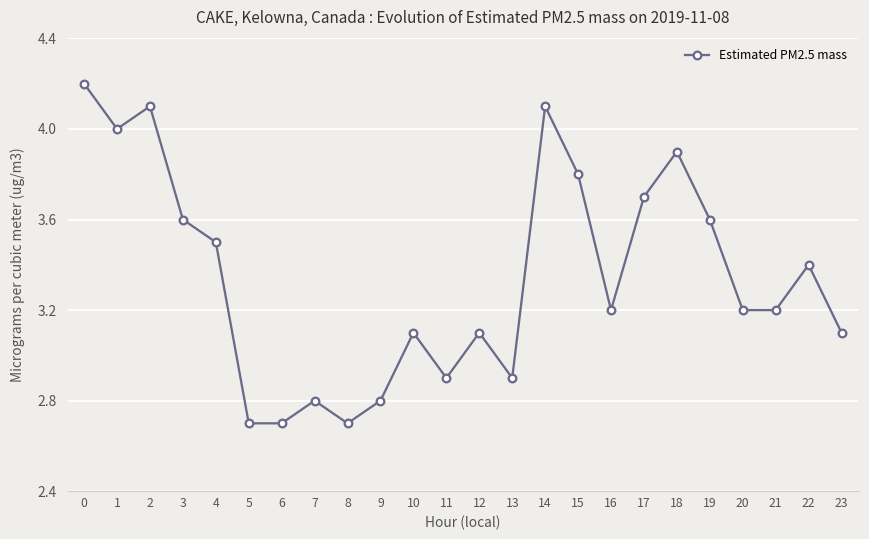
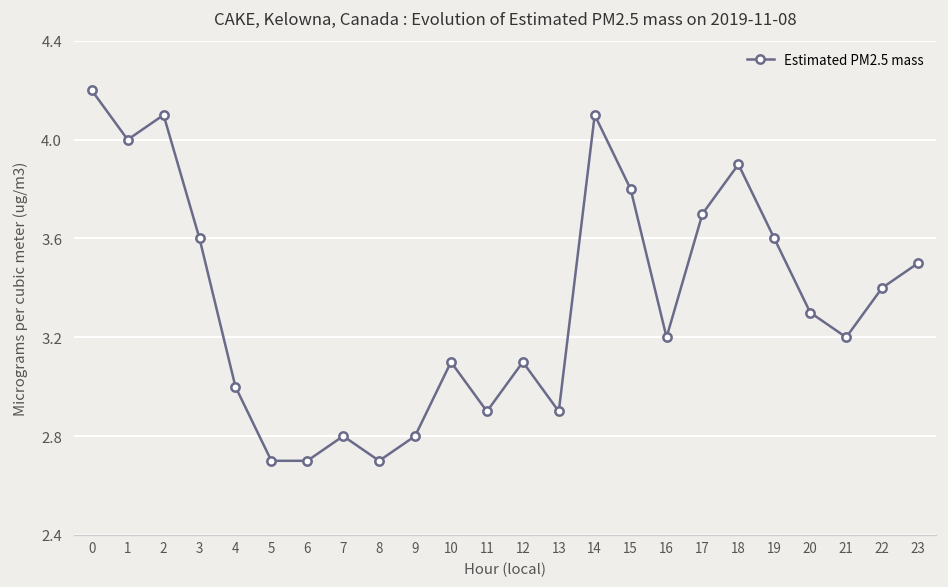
  {
    "0": 4.2,
    "1": 4.0,
    "2": 4.1,
    "3": 3.6,
-   "4": 3.5,
+   "4": 3.0,
    "5": 2.7,
    "6": 2.7,
    "7": 2.8,
    "8": 2.7,
    "9": 2.8,
    "10": 3.1,
    "11": 2.9,
    "12": 3.1,
    "13": 2.9,
    "14": 4.1,
    "15": 3.8,
    "16": 3.2,
    "17": 3.7,
    "18": 3.9,
    "19": 3.6,
-   "20": 3.2,
+   "20": 3.3,
    "21": 3.2,
    "22": 3.4,
-   "23": 3.1
+   "23": 3.5
  }
